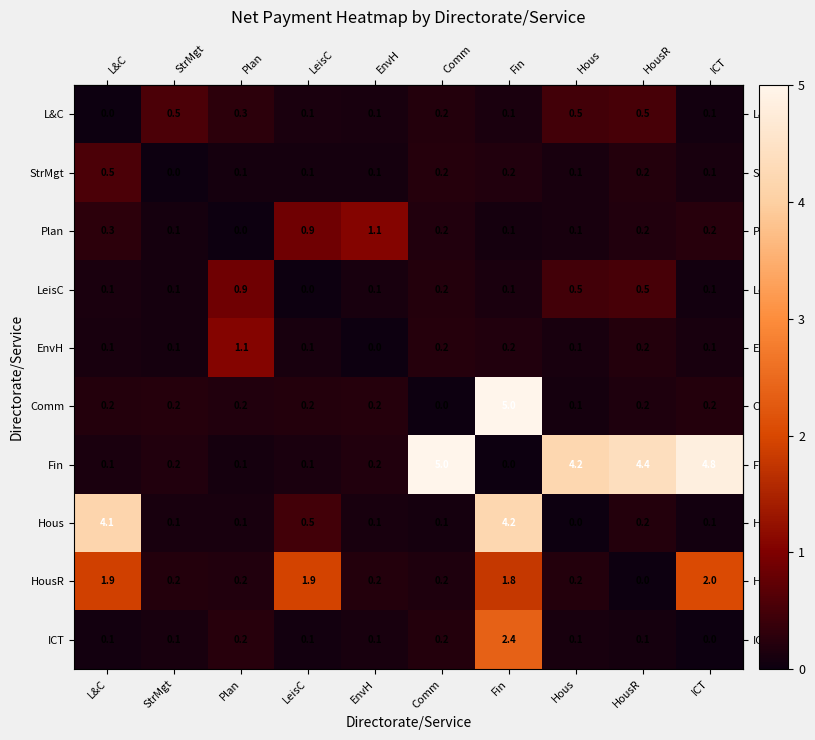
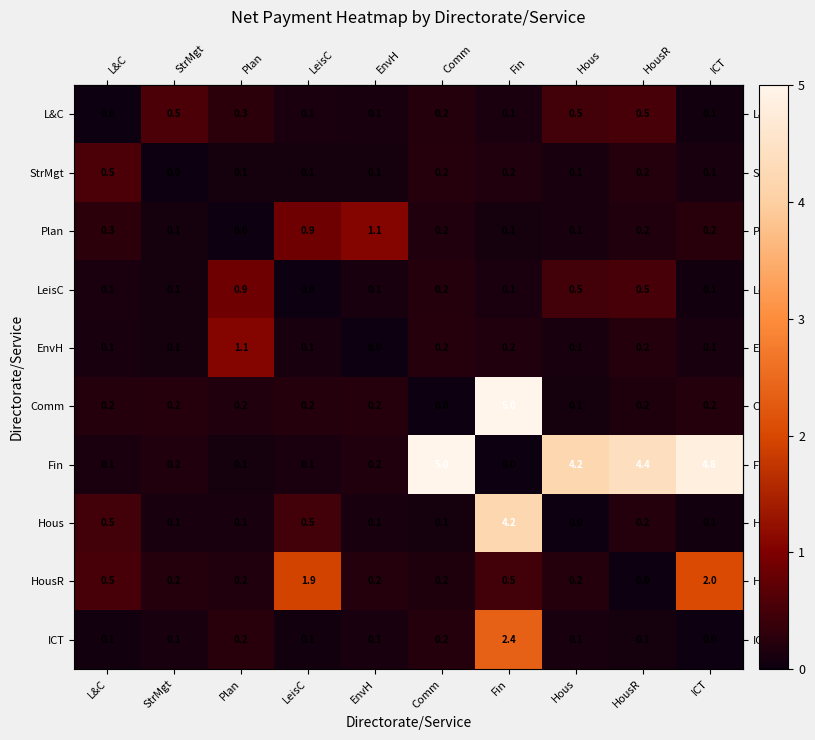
  {
    "L&C": {
      "StrMgt": 0.5,
      "Hous": 0.5,
      "HousR": 0.5
    },
    "StrMgt": {
      "L&C": 0.5
    },
    "Plan": {
      "LeisC": 0.9,
      "EnvH": 1.1
    },
    "LeisC": {
      "Plan": 0.9,
      "Hous": 0.5,
      "HousR": 0.5
    },
    "EnvH": {
      "Plan": 1.1
    },
    "Fin": {
      "Hous": 4.2,
      "HousR": 4.4
    },
    "Hous": {
-     "L&C": 4.1,
+     "L&C": 0.5,
      "LeisC": 0.5,
      "Fin": 4.2
    },
    "HousR": {
-     "L&C": 1.9,
+     "L&C": 0.5,
      "LeisC": 1.9,
-     "Fin": 1.8,
+     "Fin": 0.5,
      "ICT": 2.0
    },
    "ICT": {
      "Fin": 2.4
    }
  }
